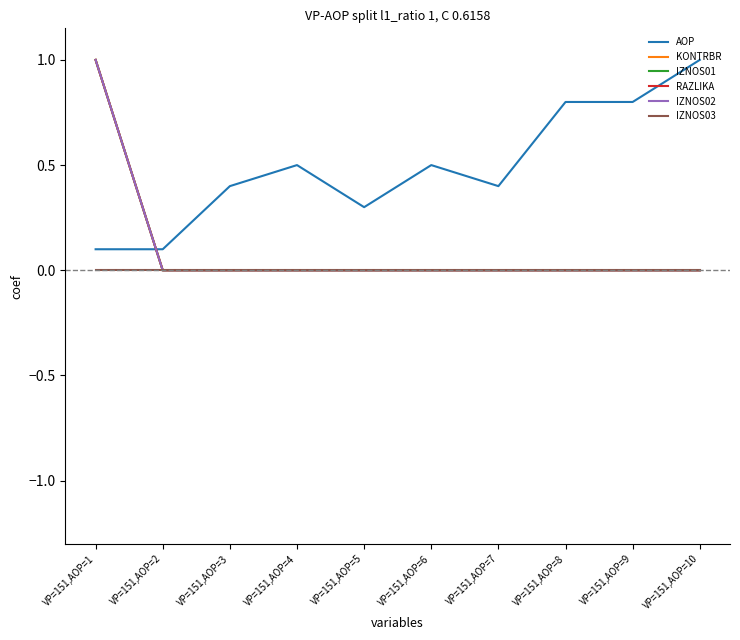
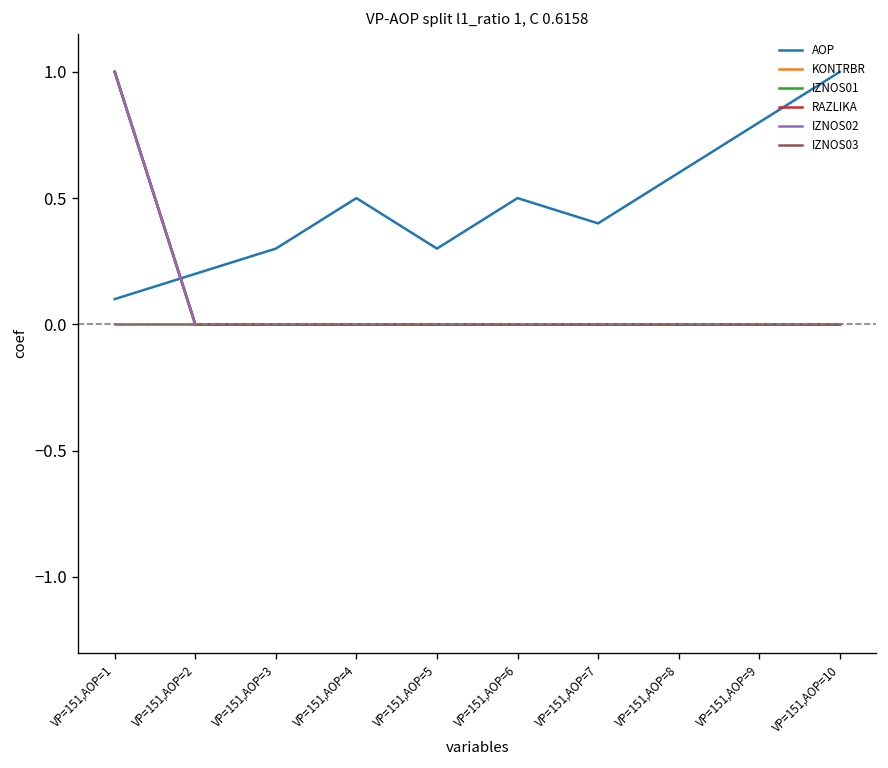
  {
    "AOP": {
      "VP=151,AOP=1": 0.10,
-     "VP=151,AOP=2": 0.10,
-     "VP=151,AOP=3": 0.40,
+     "VP=151,AOP=2": 0.20,
+     "VP=151,AOP=3": 0.30,
      "VP=151,AOP=4": 0.50,
      "VP=151,AOP=5": 0.30,
      "VP=151,AOP=6": 0.50,
      "VP=151,AOP=7": 0.40,
-     "VP=151,AOP=8": 0.80,
+     "VP=151,AOP=8": 0.60,
      "VP=151,AOP=9": 0.80,
      "VP=151,AOP=10": 1.00
    },
    "IZNOS02": {
      "VP=151,AOP=1": 1.00
    },
    "IZNOS03": {
      "VP=151,AOP=1": 0.00
    }
  }
